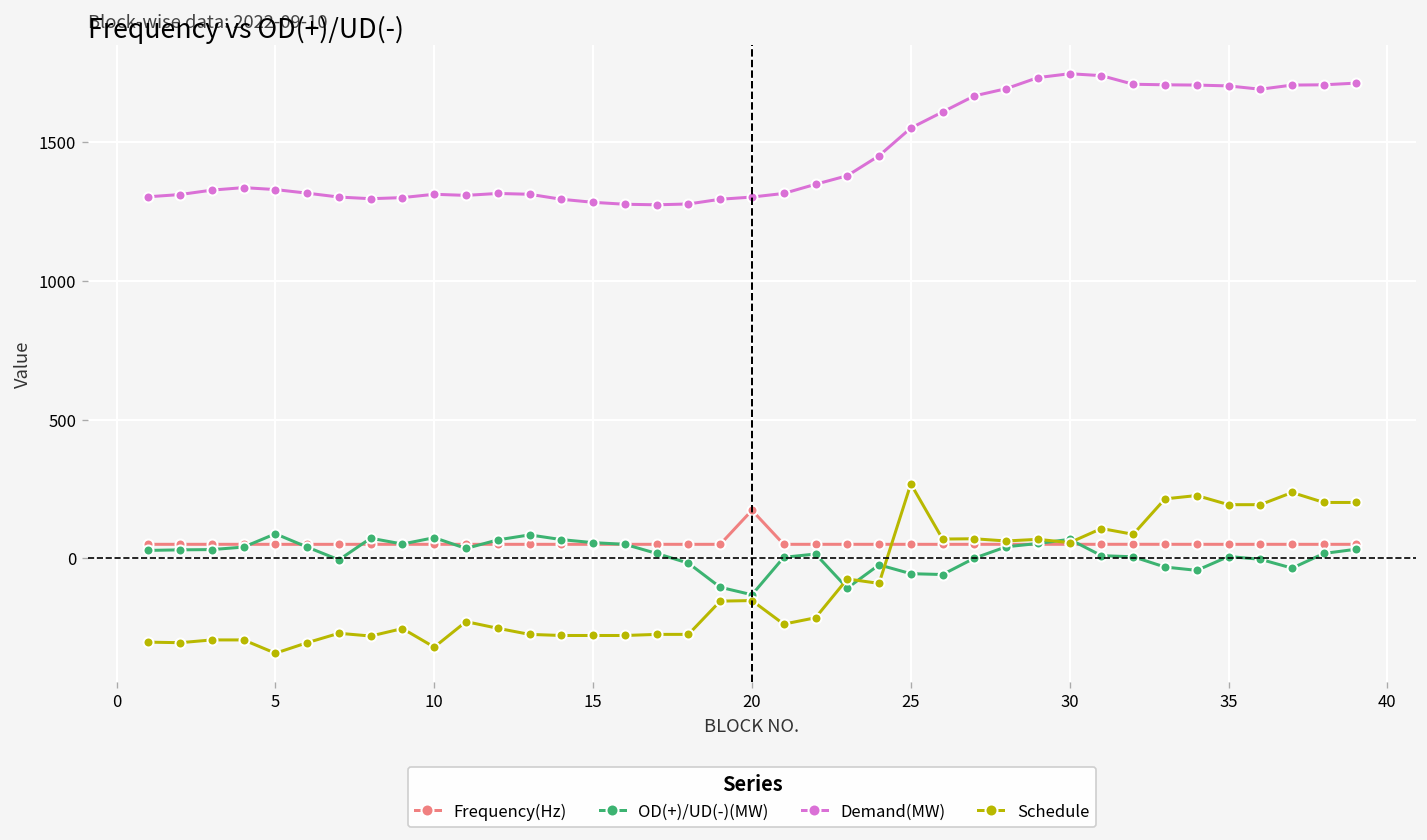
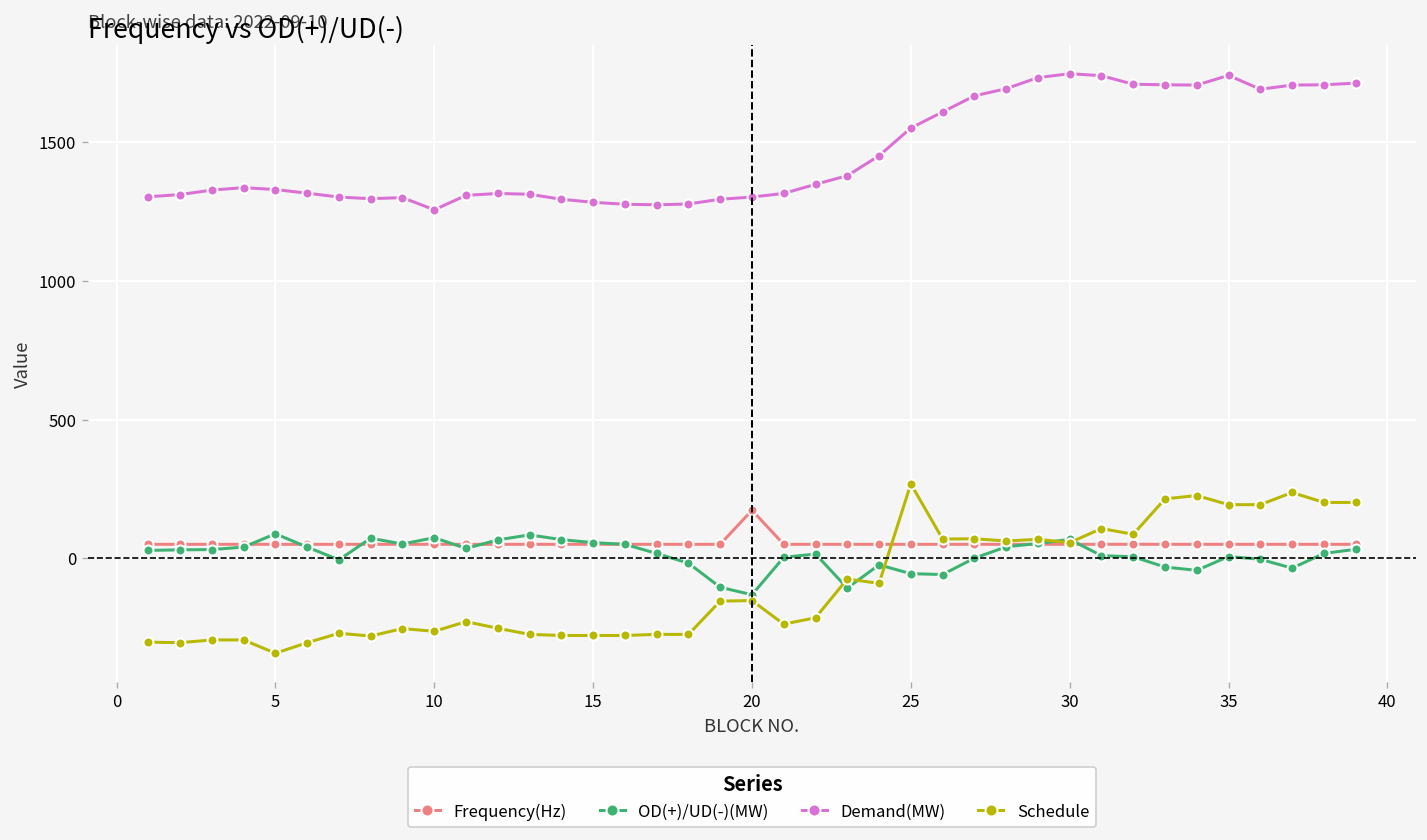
  {
    "Frequency(Hz)": {
      "5": 50,
      "10": 50,
      "20": 170,
      "25": 50,
      "35": 50
    },
    "OD(+)/UD(-)(MW)": {
      "5": 90,
      "10": 70,
      "20": -130,
      "25": -60,
      "30": 70,
      "35": 10
    },
    "Demand(MW)": {
      "5": 1330,
-     "10": 1310,
+     "10": 1260,
      "15": 1280,
      "20": 1300,
      "25": 1550,
      "30": 1750,
-     "35": 1700
+     "35": 1740
    },
    "Schedule": {
      "5": -340,
-     "10": -320,
+     "10": -260,
      "15": -280,
      "20": -150,
      "25": 270,
      "35": 190
    }
  }
